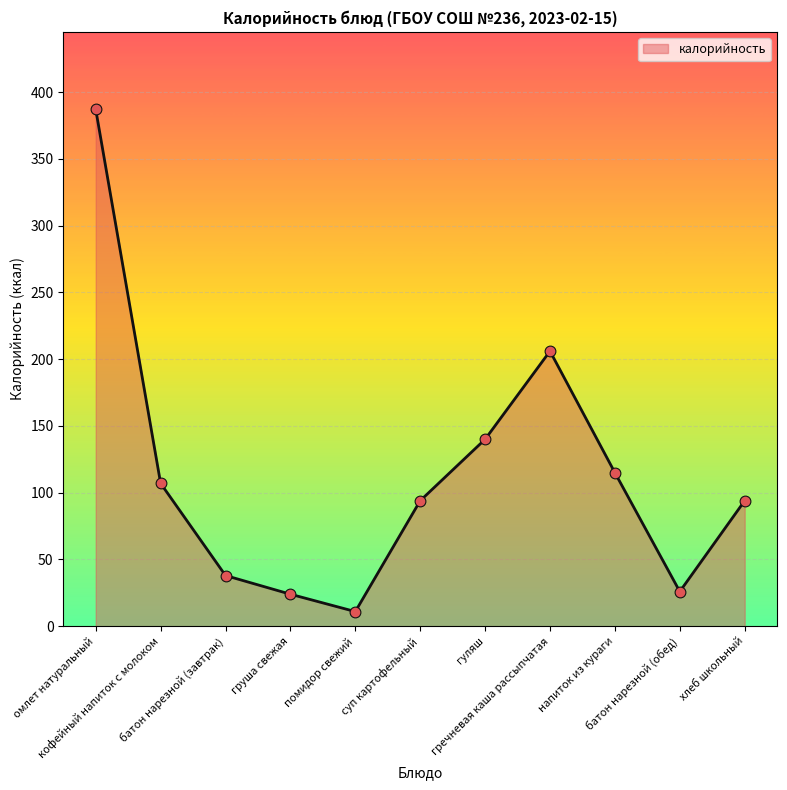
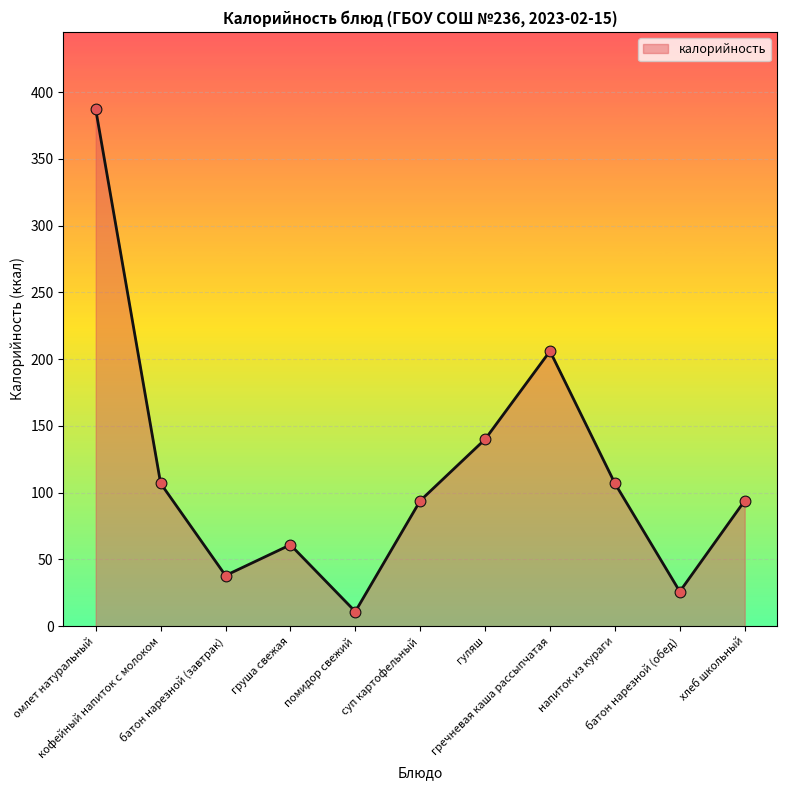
  {
    "омлет натуральный": 387,
    "кофейный напиток с молоком": 107,
    "батон нарезной (завтрак)": 38,
-   "груша свежая": 24,
+   "груша свежая": 61,
    "помидор свежий": 11,
    "суп картофельный": 94,
    "гуляш": 140,
    "гречневая каша рассыпчатая": 206,
-   "напиток из кураги": 115,
+   "напиток из кураги": 107,
    "батон нарезной (обед)": 26,
    "хлеб школьный": 94
  }
